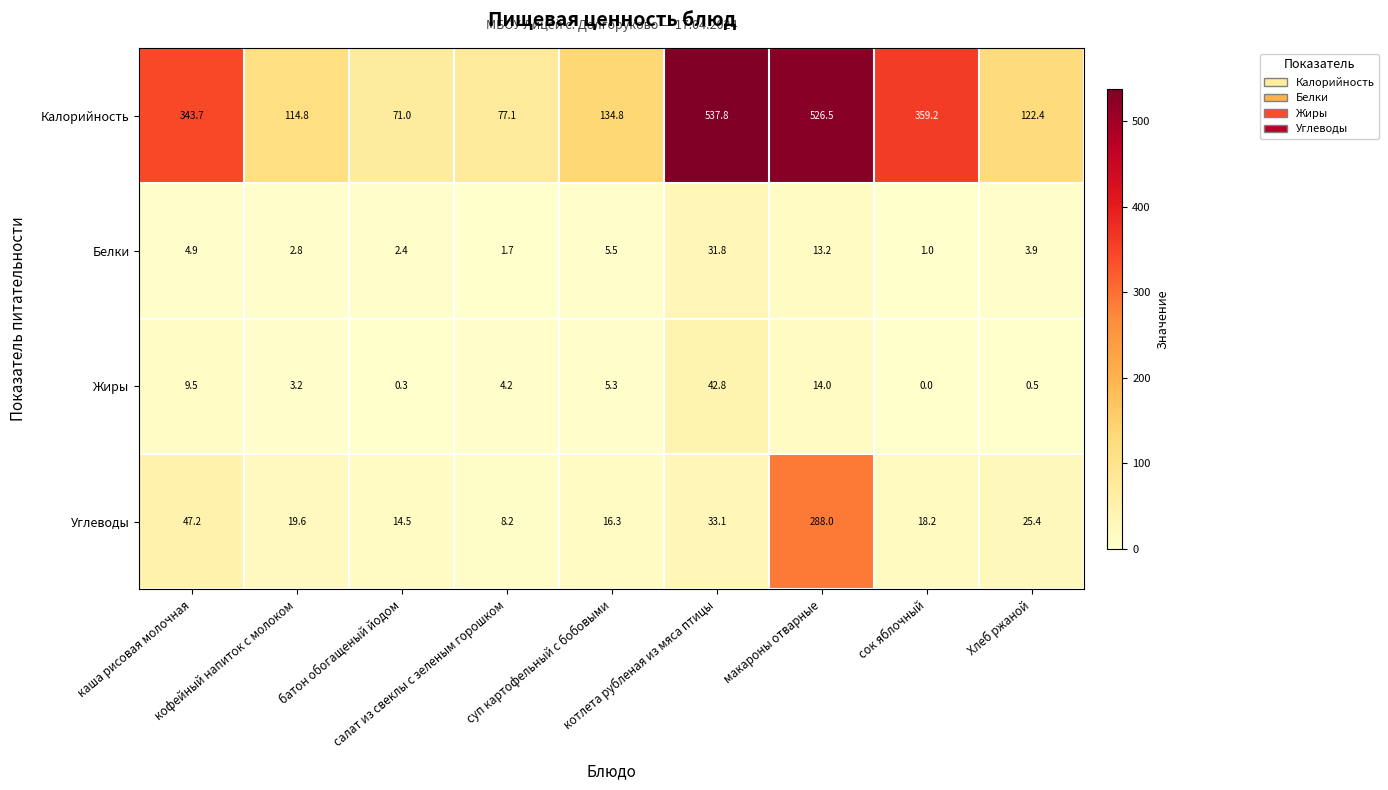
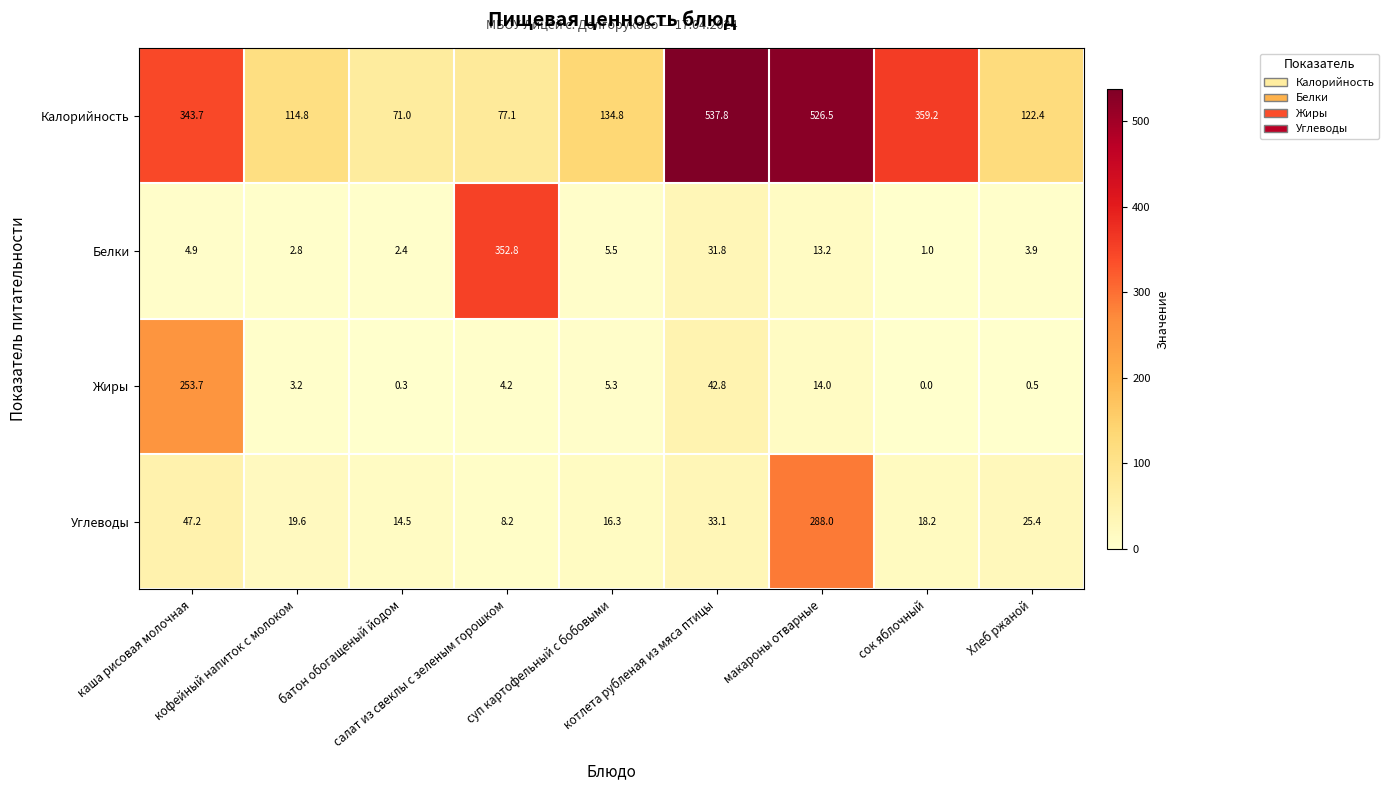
  {
    "Калорийность": {
      "каша рисовая молочная": 343.7,
      "кофейный напиток с молоком": 114.8,
      "батон обогащеный йодом": 71.0,
      "салат из свеклы с зеленым горошком": 77.1,
      "суп картофельный с бобовыми": 134.8,
      "котлета рубленая из мяса птицы": 537.8,
      "макароны отварные": 526.5,
      "сок яблочный": 359.2,
      "Хлеб ржаной": 122.4
    },
    "Белки": {
      "каша рисовая молочная": 4.9,
      "кофейный напиток с молоком": 2.8,
      "батон обогащеный йодом": 2.4,
-     "салат из свеклы с зеленым горошком": 1.7,
+     "салат из свеклы с зеленым горошком": 352.8,
      "суп картофельный с бобовыми": 5.5,
      "котлета рубленая из мяса птицы": 31.8,
      "макароны отварные": 13.2,
      "сок яблочный": 1.0,
      "Хлеб ржаной": 3.9
    },
    "Жиры": {
-     "каша рисовая молочная": 9.5,
+     "каша рисовая молочная": 253.7,
      "кофейный напиток с молоком": 3.2,
      "батон обогащеный йодом": 0.3,
      "салат из свеклы с зеленым горошком": 4.2,
      "суп картофельный с бобовыми": 5.3,
      "котлета рубленая из мяса птицы": 42.8,
      "макароны отварные": 14.0,
      "сок яблочный": 0.0,
      "Хлеб ржаной": 0.5
    },
    "Углеводы": {
      "каша рисовая молочная": 47.2,
      "кофейный напиток с молоком": 19.6,
      "батон обогащеный йодом": 14.5,
      "салат из свеклы с зеленым горошком": 8.2,
      "суп картофельный с бобовыми": 16.3,
      "котлета рубленая из мяса птицы": 33.1,
      "макароны отварные": 288.0,
      "сок яблочный": 18.2,
      "Хлеб ржаной": 25.4
    }
  }
